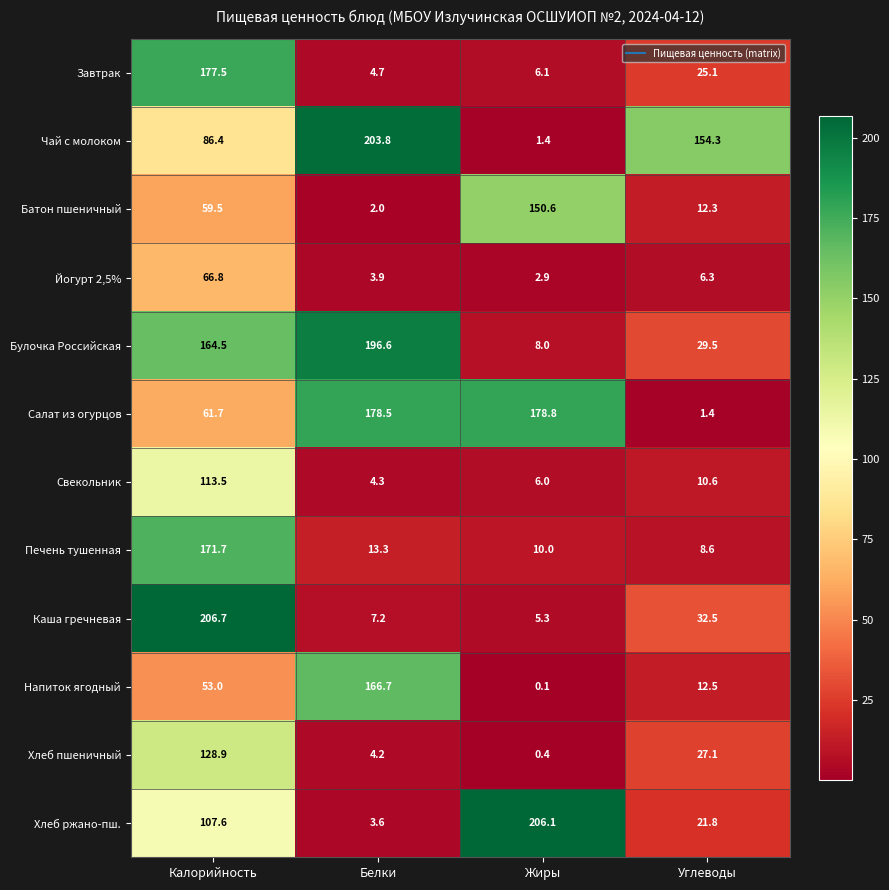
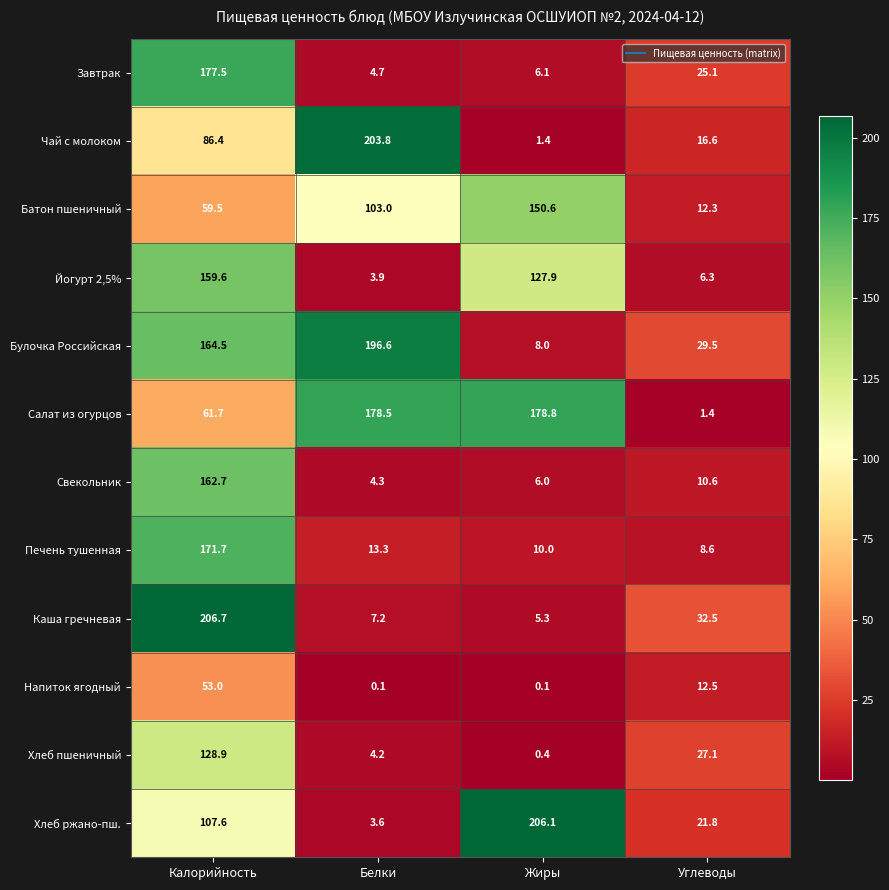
  {
    "Завтрак": {
      "Калорийность": 177.5,
      "Белки": 4.7,
      "Жиры": 6.1,
      "Углеводы": 25.1
    },
    "Чай с молоком": {
      "Калорийность": 86.4,
      "Белки": 203.8,
      "Жиры": 1.4,
-     "Углеводы": 154.3
+     "Углеводы": 16.6
    },
    "Батон пшеничный": {
      "Калорийность": 59.5,
-     "Белки": 2.0,
+     "Белки": 103.0,
      "Жиры": 150.6,
      "Углеводы": 12.3
    },
    "Йогурт 2,5%": {
-     "Калорийность": 66.8,
+     "Калорийность": 159.6,
      "Белки": 3.9,
-     "Жиры": 2.9,
+     "Жиры": 127.9,
      "Углеводы": 6.3
    },
    "Булочка Российская": {
      "Калорийность": 164.5,
      "Белки": 196.6,
      "Жиры": 8.0,
      "Углеводы": 29.5
    },
    "Салат из огурцов": {
      "Калорийность": 61.7,
      "Белки": 178.5,
      "Жиры": 178.8,
      "Углеводы": 1.4
    },
    "Свекольник": {
-     "Калорийность": 113.5,
+     "Калорийность": 162.7,
      "Белки": 4.3,
      "Жиры": 6.0,
      "Углеводы": 10.6
    },
    "Печень тушенная": {
      "Калорийность": 171.7,
      "Белки": 13.3,
      "Жиры": 10.0,
      "Углеводы": 8.6
    },
    "Каша гречневая": {
      "Калорийность": 206.7,
      "Белки": 7.2,
      "Жиры": 5.3,
      "Углеводы": 32.5
    },
    "Напиток ягодный": {
      "Калорийность": 53.0,
-     "Белки": 166.7,
+     "Белки": 0.1,
      "Жиры": 0.1,
      "Углеводы": 12.5
    },
    "Хлеб пшеничный": {
      "Калорийность": 128.9,
      "Белки": 4.2,
      "Жиры": 0.4,
      "Углеводы": 27.1
    },
    "Хлеб ржано-пш.": {
      "Калорийность": 107.6,
      "Белки": 3.6,
      "Жиры": 206.1,
      "Углеводы": 21.8
    }
  }
